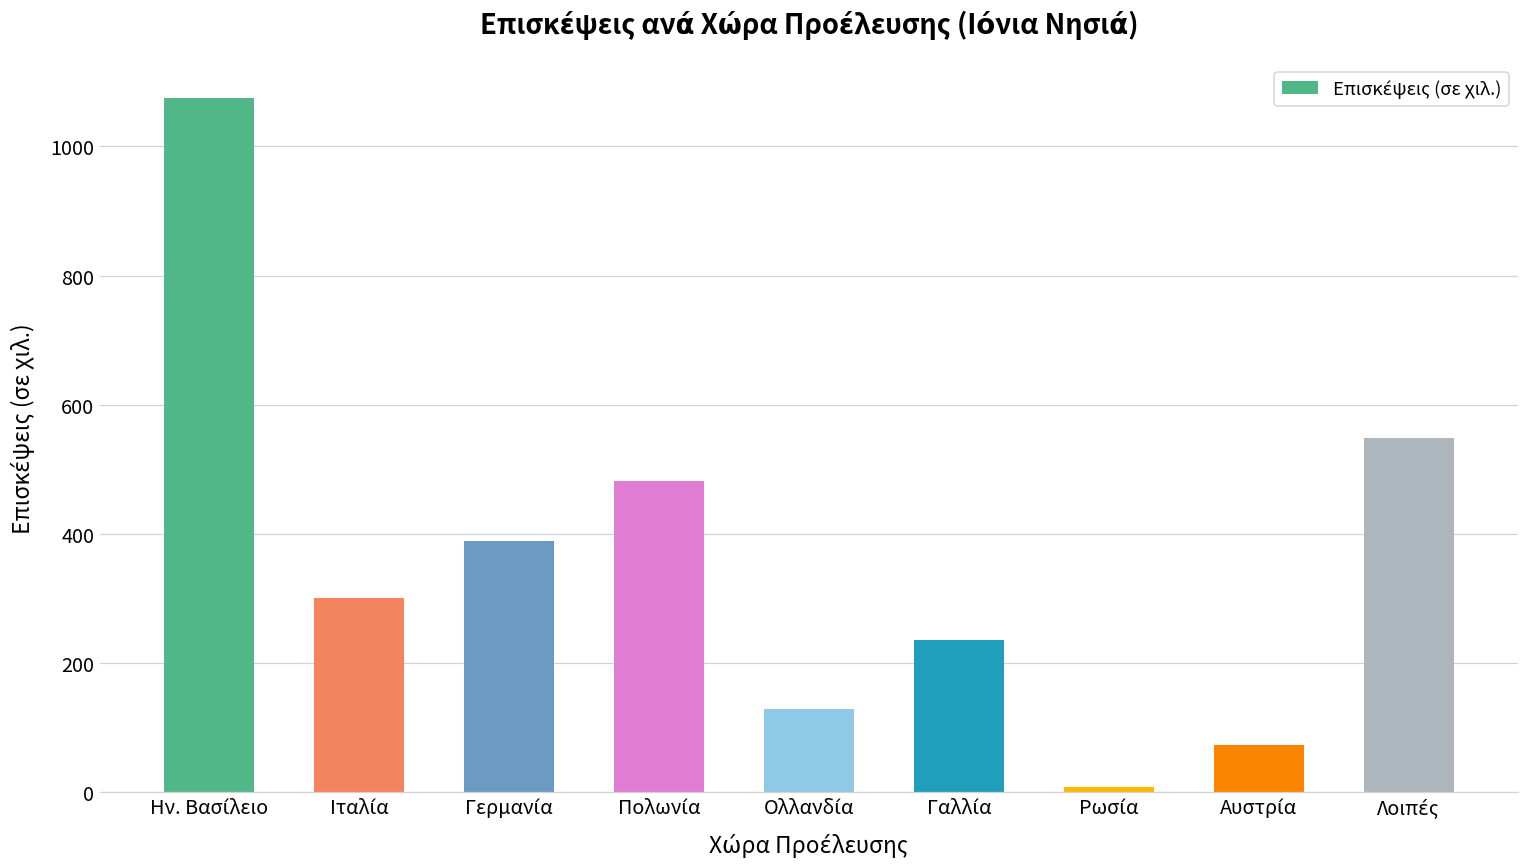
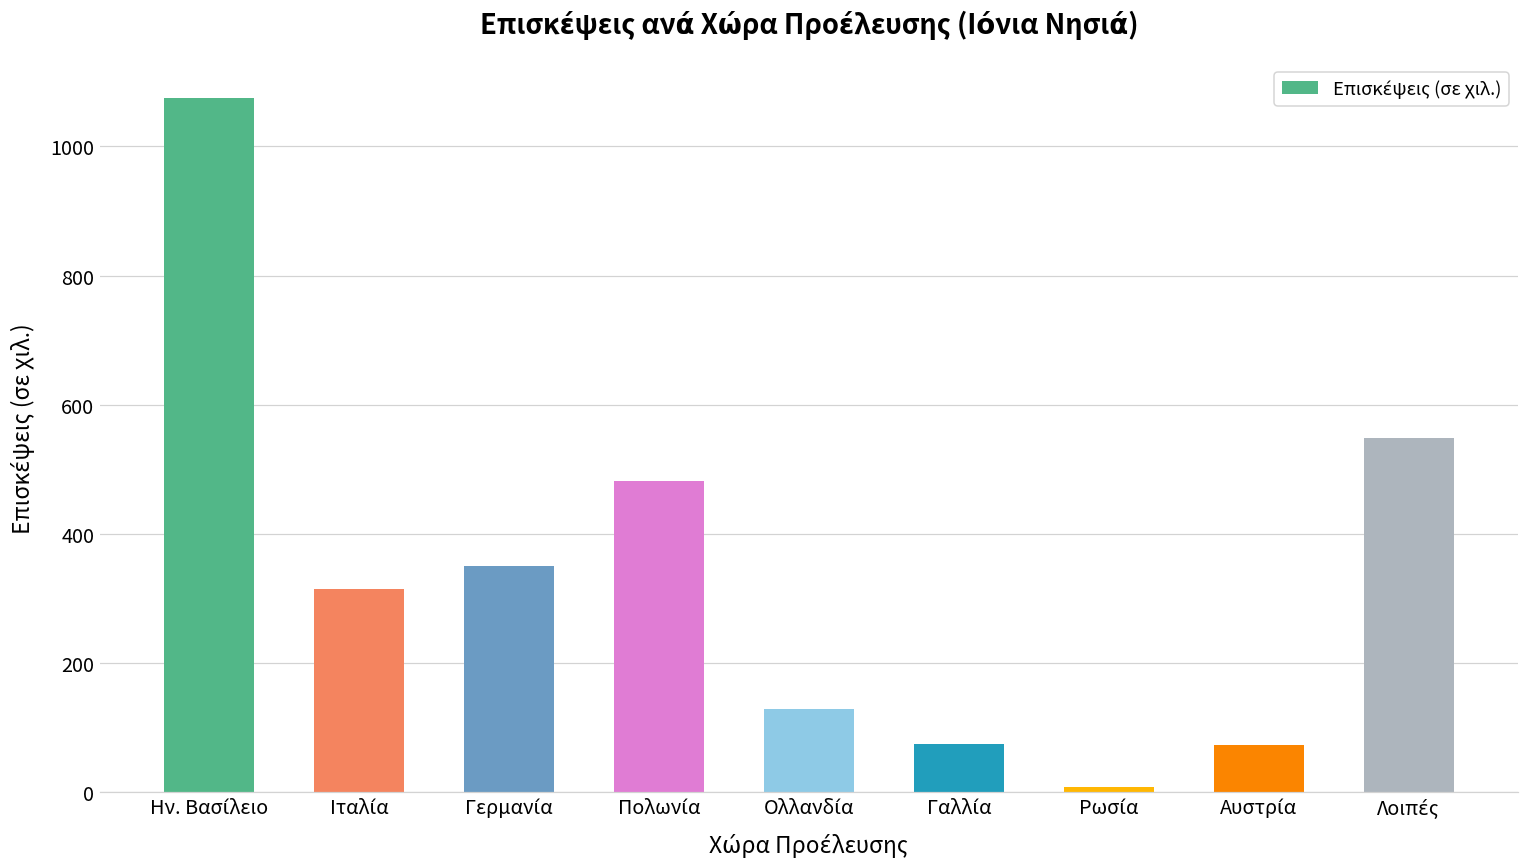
  {
    "Ην. Βασίλειο": 1080,
-   "Ιταλία": 300,
-   "Γερμανία": 390,
+   "Ιταλία": 310,
+   "Γερμανία": 350,
    "Πολωνία": 480,
    "Ολλανδία": 130,
-   "Γαλλία": 230,
+   "Γαλλία": 70,
    "Ρωσία": 10,
    "Αυστρία": 70,
    "Λοιπές": 550
  }
